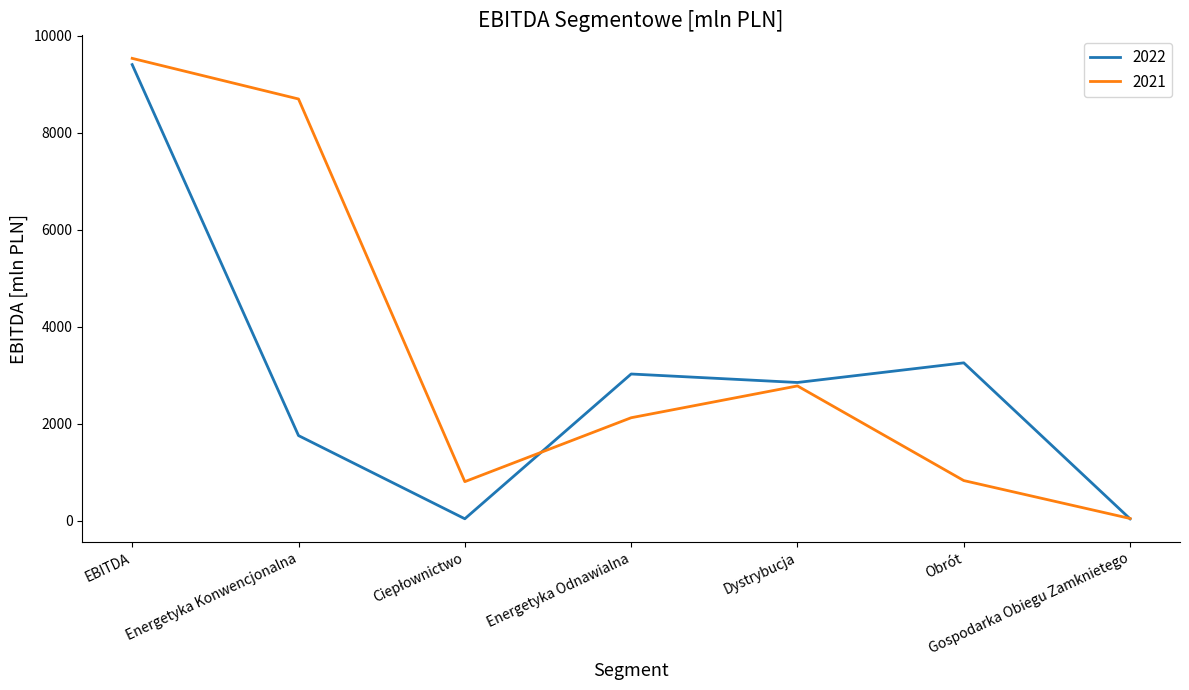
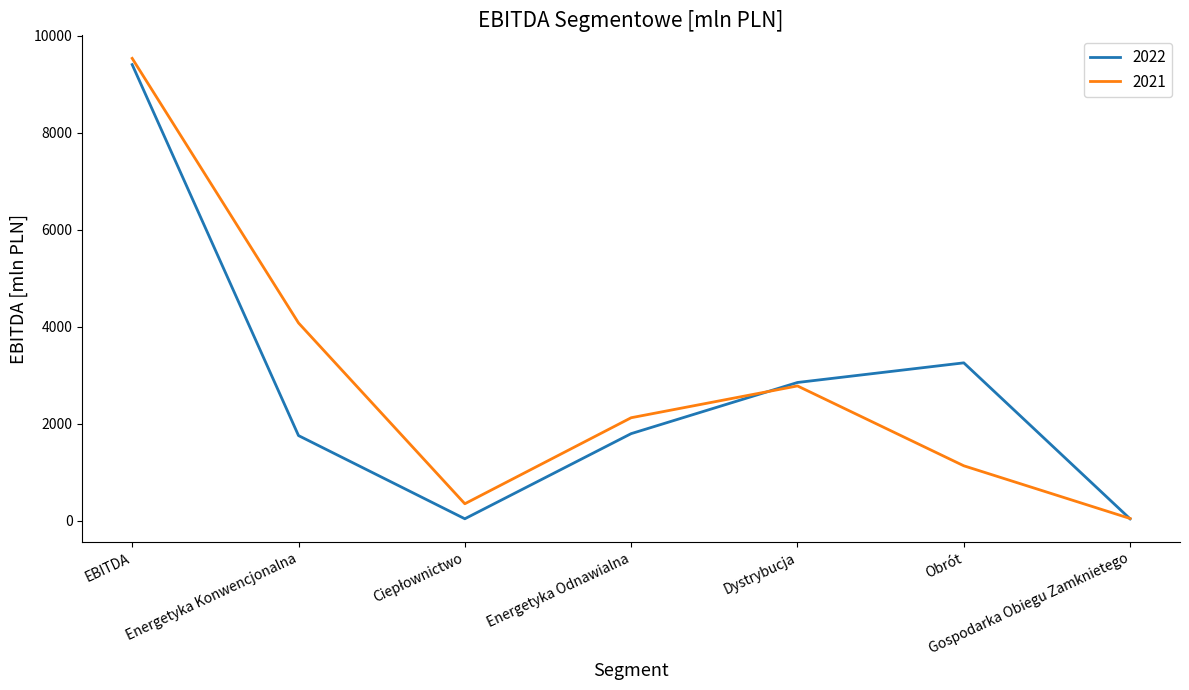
  {
    "2022": {
      "EBITDA": 9400,
      "Energetyka Konwencjonalna": 1800,
      "Ciepłownictwo": 0,
-     "Energetyka Odnawialna": 3000,
+     "Energetyka Odnawialna": 1800,
      "Dystrybucja": 2900,
      "Obrót": 3300
    },
    "2021": {
      "EBITDA": 9500,
-     "Energetyka Konwencjonalna": 8700,
-     "Ciepłownictwo": 800,
+     "Energetyka Konwencjonalna": 4100,
+     "Ciepłownictwo": 300,
      "Energetyka Odnawialna": 2100,
      "Dystrybucja": 2800,
-     "Obrót": 800
+     "Obrót": 1100
    }
  }
